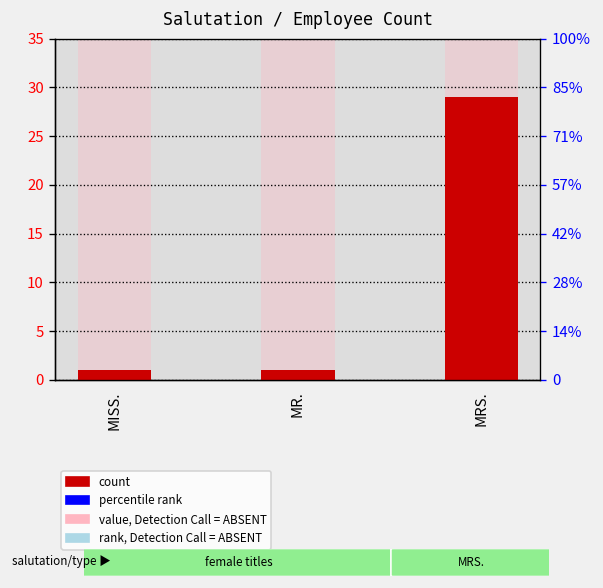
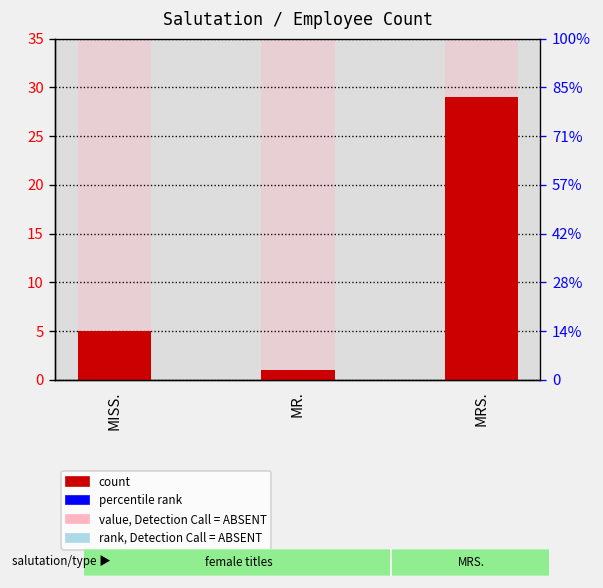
  {
    "count": {
-     "MISS.": 1
+     "MISS.": 5
    }
  }
